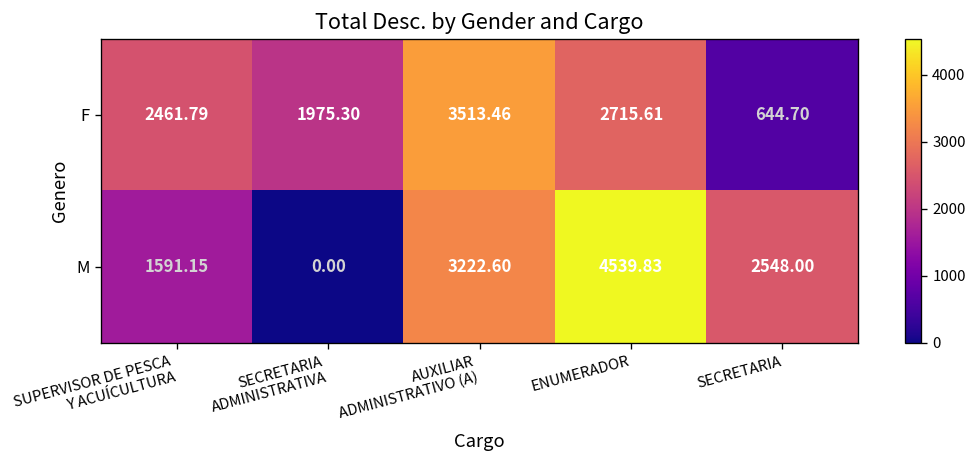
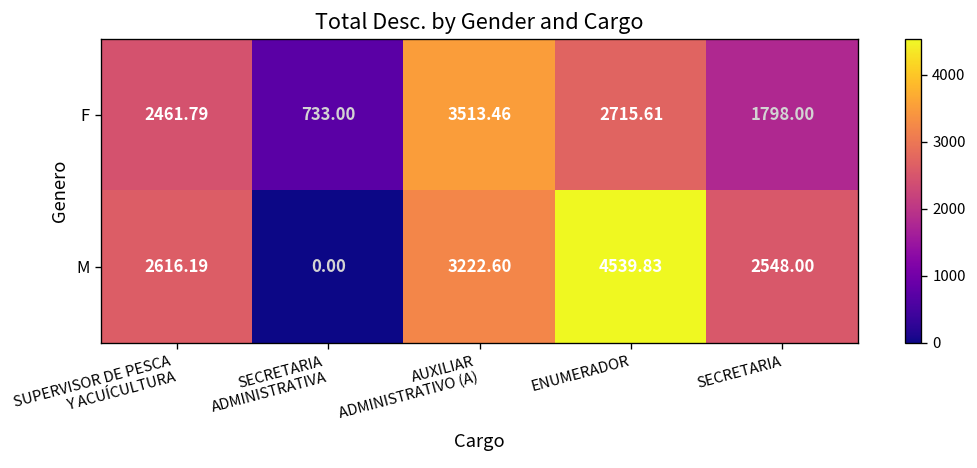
  {
    "F": {
      "SUPERVISOR DE PESCA Y ACUÍCULTURA": 2461.79,
-     "SECRETARIA ADMINISTRATIVA": 1975.30,
+     "SECRETARIA ADMINISTRATIVA": 733.00,
      "AUXILIAR ADMINISTRATIVO (A)": 3513.46,
      "ENUMERADOR": 2715.61,
-     "SECRETARIA": 644.70
+     "SECRETARIA": 1798.00
    },
    "M": {
-     "SUPERVISOR DE PESCA Y ACUÍCULTURA": 1591.15,
+     "SUPERVISOR DE PESCA Y ACUÍCULTURA": 2616.19,
      "SECRETARIA ADMINISTRATIVA": 0.00,
      "AUXILIAR ADMINISTRATIVO (A)": 3222.60,
      "ENUMERADOR": 4539.83,
      "SECRETARIA": 2548.00
    }
  }
